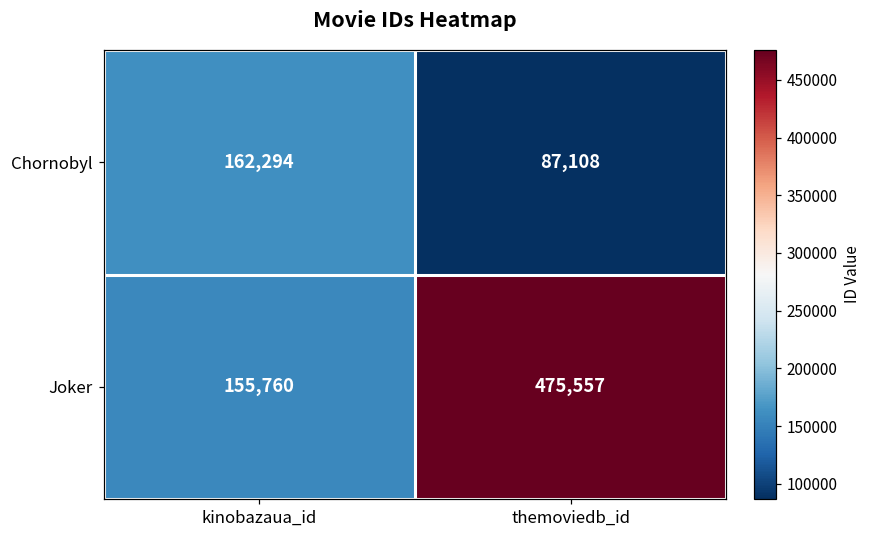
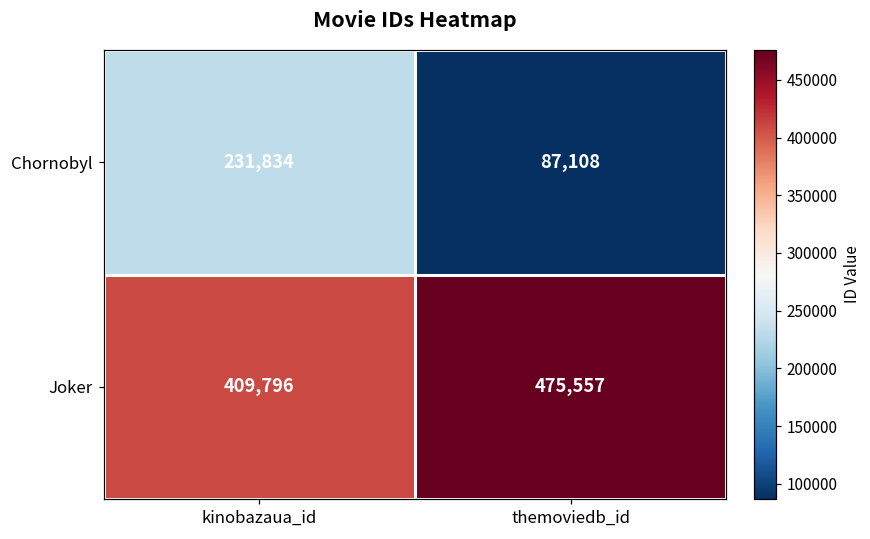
  {
    "Chornobyl": {
-     "kinobazaua_id": "162,294",
+     "kinobazaua_id": "231,834",
      "themoviedb_id": "87,108"
    },
    "Joker": {
-     "kinobazaua_id": "155,760",
+     "kinobazaua_id": "409,796",
      "themoviedb_id": "475,557"
    }
  }
